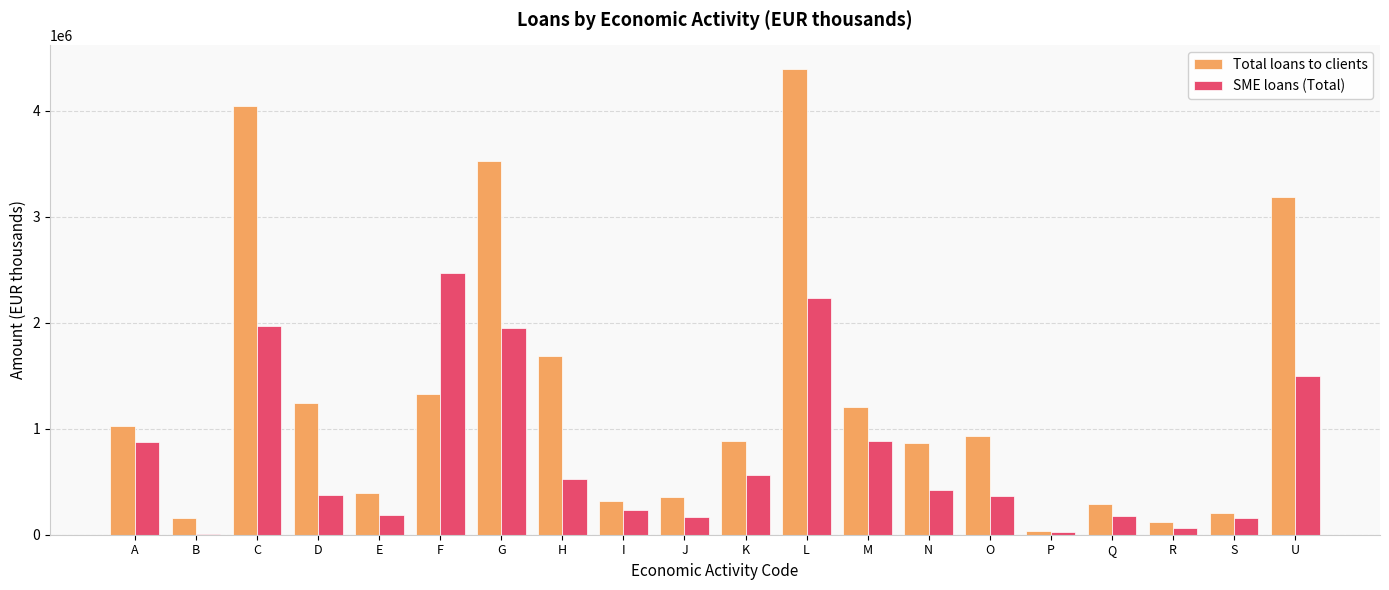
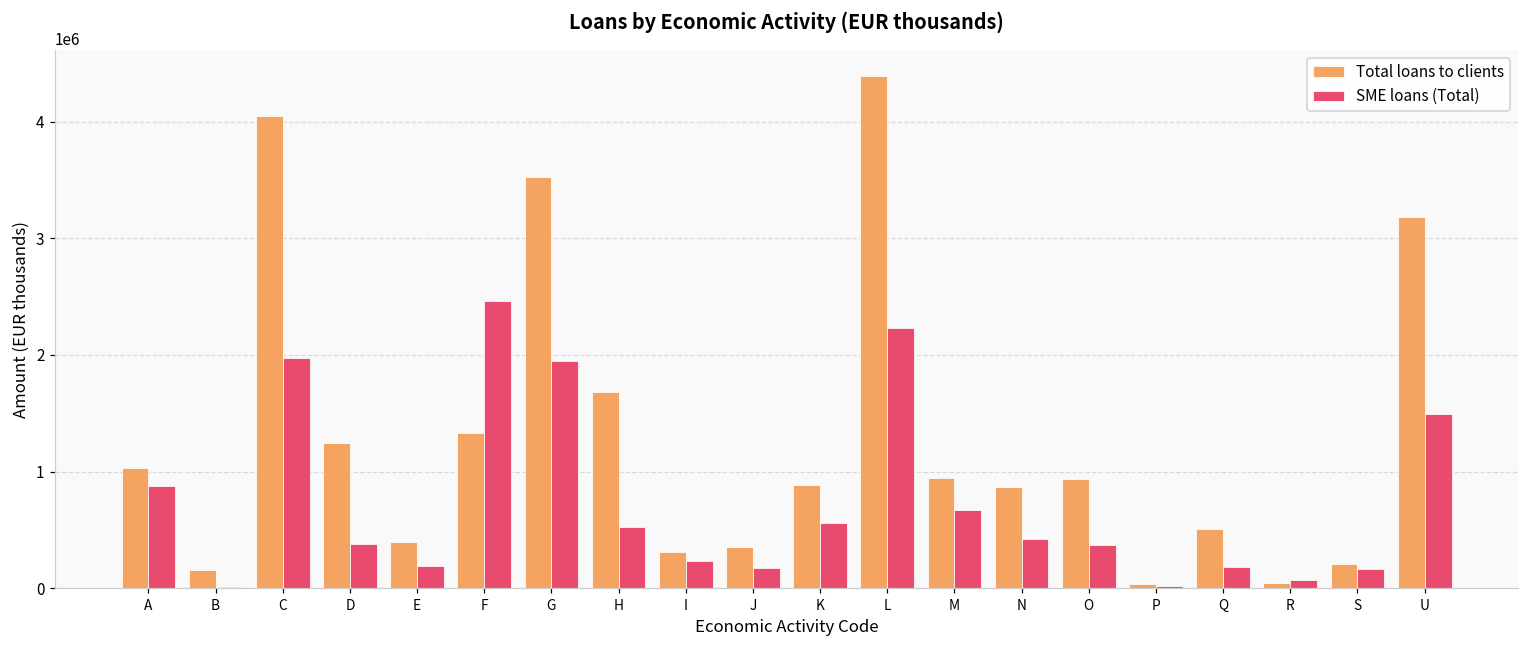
  {
    "Total loans to clients": {
      "A": 1030000,
      "B": 150000,
      "C": 4050000,
      "D": 1250000,
      "E": 400000,
      "F": 1330000,
      "G": 3530000,
      "H": 1690000,
      "I": 310000,
      "J": 350000,
      "K": 880000,
      "L": 4400000,
-     "M": 1200000,
+     "M": 940000,
      "N": 860000,
      "O": 930000,
      "P": 40000,
-     "Q": 290000,
-     "R": 120000,
+     "Q": 510000,
+     "R": 40000,
      "S": 210000,
      "U": 3180000
    },
    "SME loans (Total)": {
      "A": 880000,
      "C": 1970000,
      "D": 380000,
      "E": 190000,
      "F": 2470000,
      "G": 1950000,
      "H": 520000,
      "I": 230000,
      "J": 170000,
      "K": 560000,
      "L": 2230000,
-     "M": 880000,
+     "M": 670000,
      "N": 420000,
      "O": 370000,
      "Q": 180000,
      "R": 70000,
      "S": 160000,
      "U": 1500000
    }
  }
